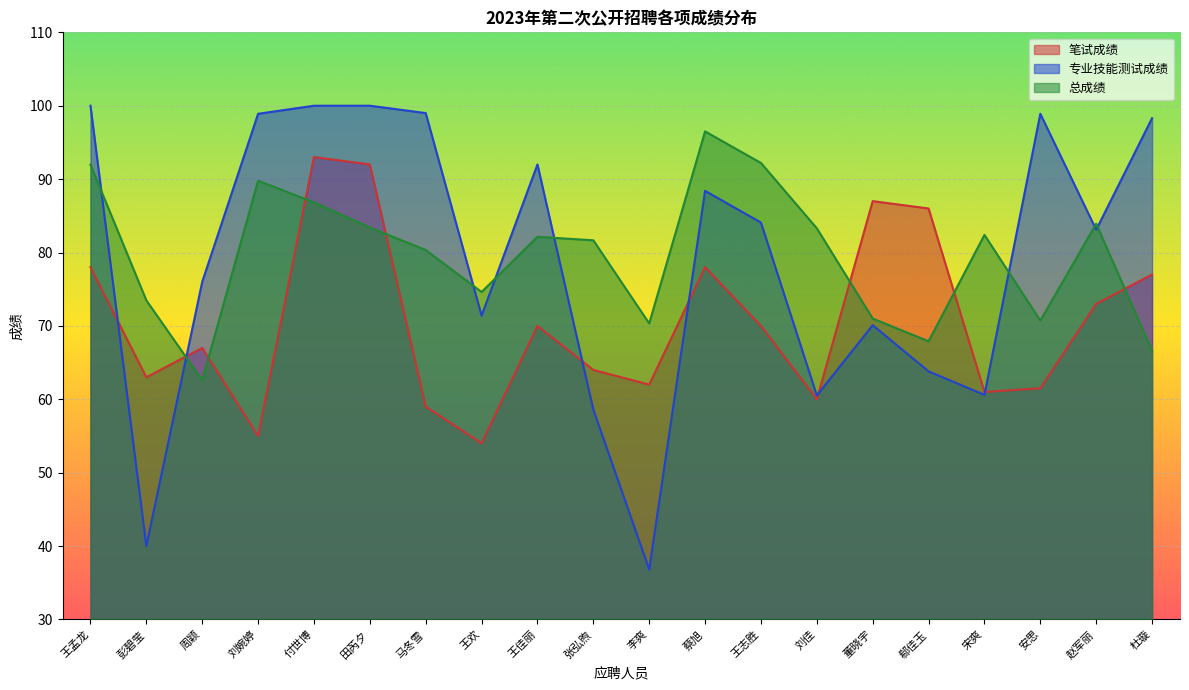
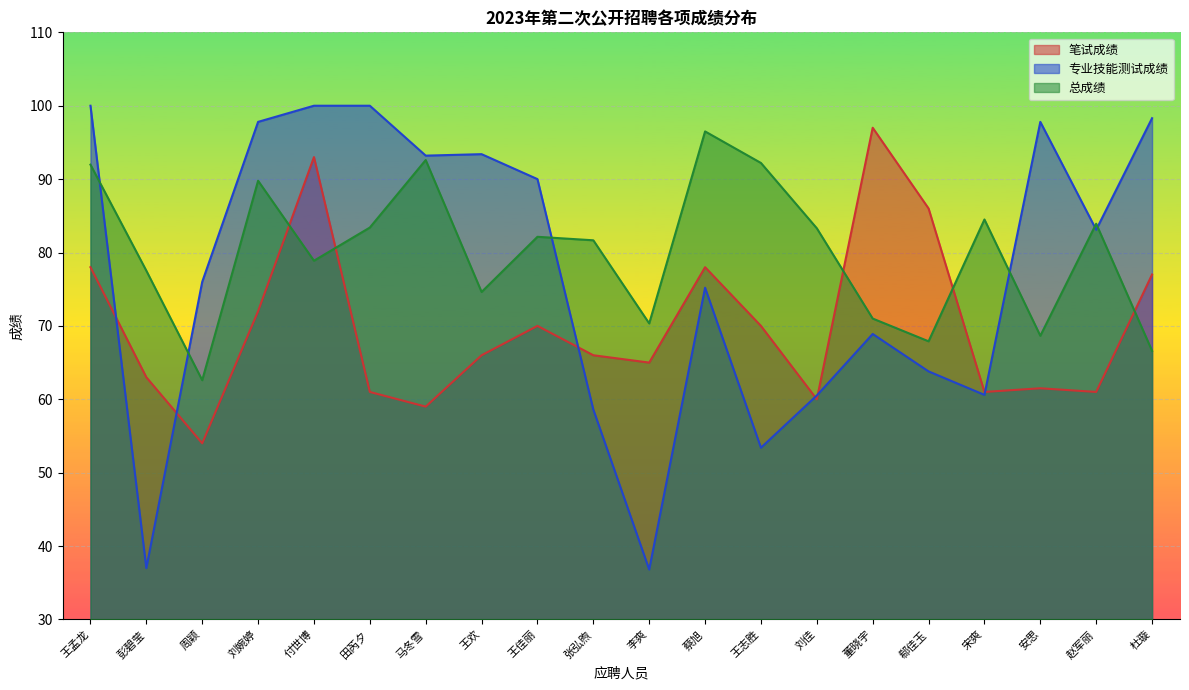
  {
    "笔试成绩": {
      "王孟龙": 78,
      "彭碧莹": 63,
-     "周颖": 67,
-     "刘婉婷": 55,
+     "周颖": 54,
+     "刘婉婷": 72,
      "付世博": 93,
-     "田芮夕": 92,
+     "田芮夕": 61,
      "马冬雪": 59,
-     "王欢": 54,
+     "王欢": 66,
      "王佳丽": 70,
-     "张弘煦": 64,
-     "李爽": 62,
+     "张弘煦": 66,
+     "李爽": 65,
      "蔡旭": 78,
      "王志胜": 70,
      "刘佳": 60,
-     "董晓宇": 87,
+     "董晓宇": 97,
      "郗佳玉": 86,
      "宋爽": 61,
      "安思": 62,
-     "赵军丽": 73,
+     "赵军丽": 61,
      "杜璇": 77
    },
    "专业技能测试成绩": {
      "王孟龙": 100,
-     "彭碧莹": 40,
+     "彭碧莹": 37,
      "周颖": 76,
-     "刘婉婷": 99,
+     "刘婉婷": 98,
      "付世博": 100,
      "田芮夕": 100,
-     "马冬雪": 99,
-     "王欢": 71,
-     "王佳丽": 92,
+     "马冬雪": 93,
+     "王欢": 93,
+     "王佳丽": 90,
      "张弘煦": 59,
      "李爽": 37,
-     "蔡旭": 88,
-     "王志胜": 84,
+     "蔡旭": 75,
+     "王志胜": 53,
      "刘佳": 61,
-     "董晓宇": 70,
+     "董晓宇": 69,
      "郗佳玉": 64,
      "宋爽": 61,
-     "安思": 99,
+     "安思": 98,
      "赵军丽": 83,
      "杜璇": 98
    },
    "总成绩": {
      "王孟龙": 92,
-     "彭碧莹": 73,
+     "彭碧莹": 78,
      "周颖": 63,
      "刘婉婷": 90,
-     "付世博": 87,
+     "付世博": 79,
      "田芮夕": 83,
-     "马冬雪": 80,
+     "马冬雪": 93,
      "王欢": 75,
      "王佳丽": 82,
      "张弘煦": 82,
      "李爽": 70,
      "蔡旭": 97,
      "王志胜": 92,
      "刘佳": 83,
      "董晓宇": 71,
      "郗佳玉": 68,
-     "宋爽": 82,
-     "安思": 71,
+     "宋爽": 85,
+     "安思": 69,
      "赵军丽": 84,
      "杜璇": 67
    }
  }
